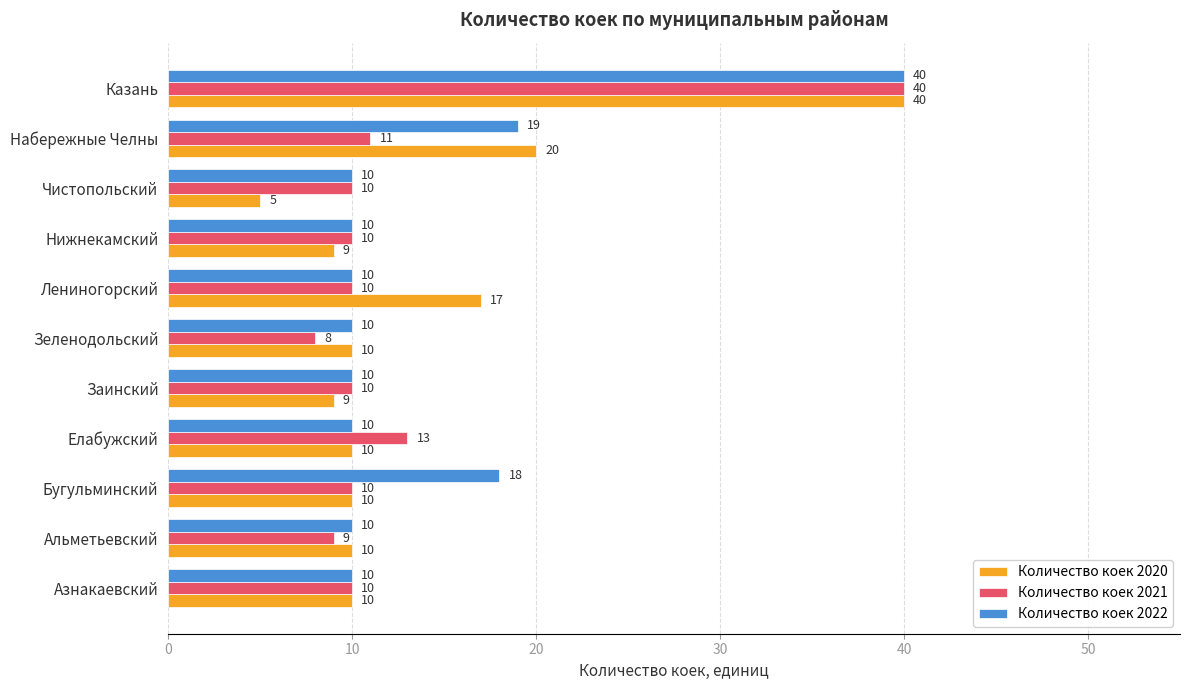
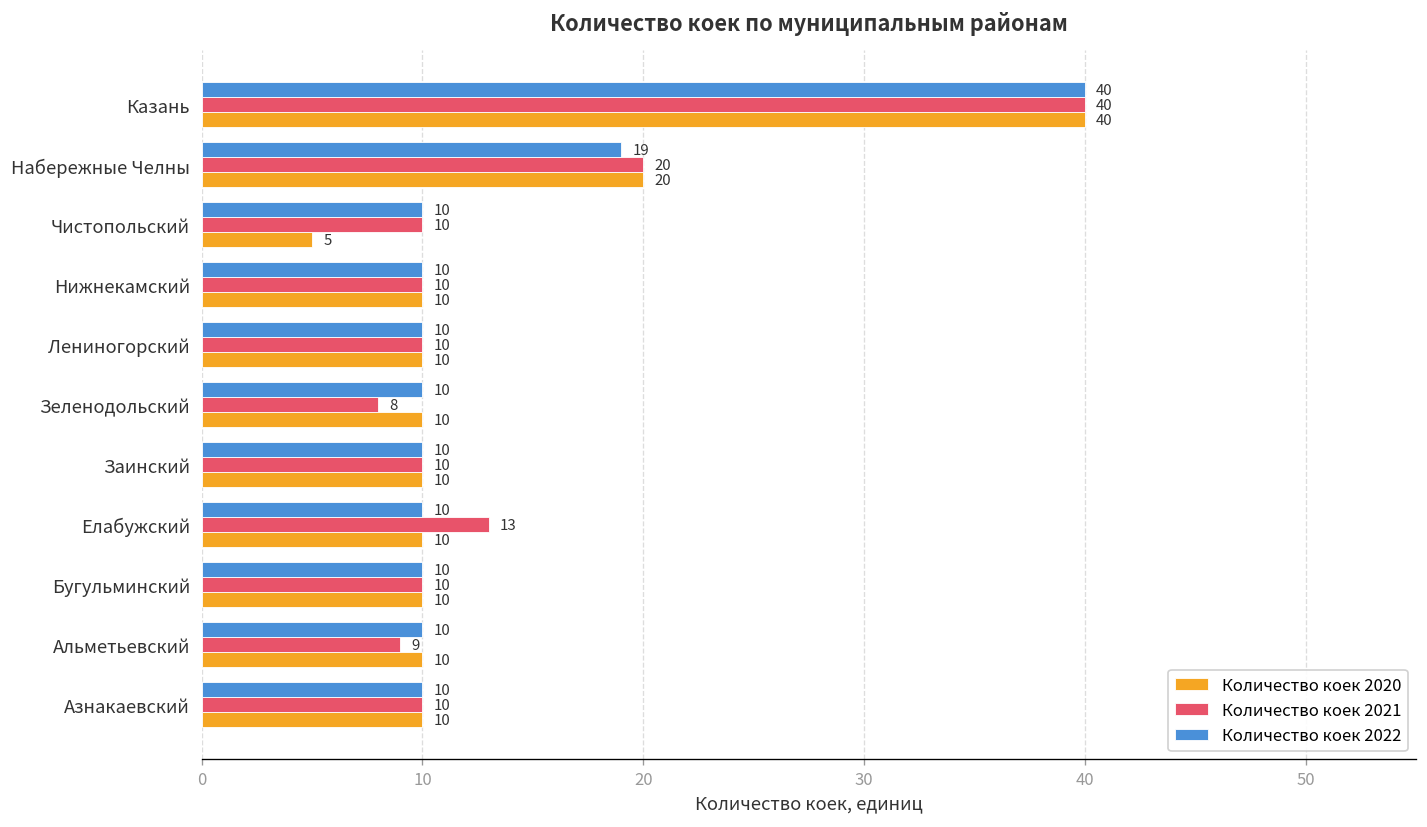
  {
    "Количество коек 2020": {
      "Казань": 40,
      "Набережные Челны": 20,
      "Чистопольский": 5,
-     "Нижнекамский": 9,
-     "Лениногорский": 17,
+     "Нижнекамский": 10,
+     "Лениногорский": 10,
      "Зеленодольский": 10,
-     "Заинский": 9,
+     "Заинский": 10,
      "Елабужский": 10,
      "Бугульминский": 10,
      "Альметьевский": 10,
      "Азнакаевский": 10
    },
    "Количество коек 2021": {
      "Казань": 40,
-     "Набережные Челны": 11,
+     "Набережные Челны": 20,
      "Чистопольский": 10,
      "Нижнекамский": 10,
      "Лениногорский": 10,
      "Зеленодольский": 8,
      "Заинский": 10,
      "Елабужский": 13,
      "Бугульминский": 10,
      "Альметьевский": 9,
      "Азнакаевский": 10
    },
    "Количество коек 2022": {
      "Казань": 40,
      "Набережные Челны": 19,
      "Чистопольский": 10,
      "Нижнекамский": 10,
      "Лениногорский": 10,
      "Зеленодольский": 10,
      "Заинский": 10,
      "Елабужский": 10,
-     "Бугульминский": 18,
+     "Бугульминский": 10,
      "Альметьевский": 10,
      "Азнакаевский": 10
    }
  }
